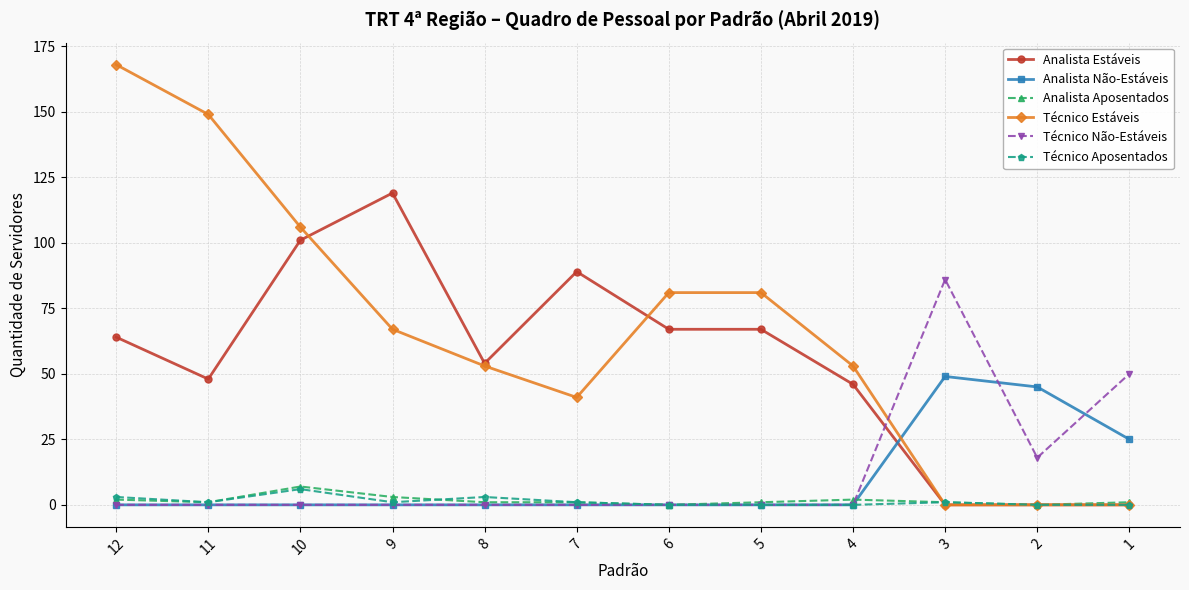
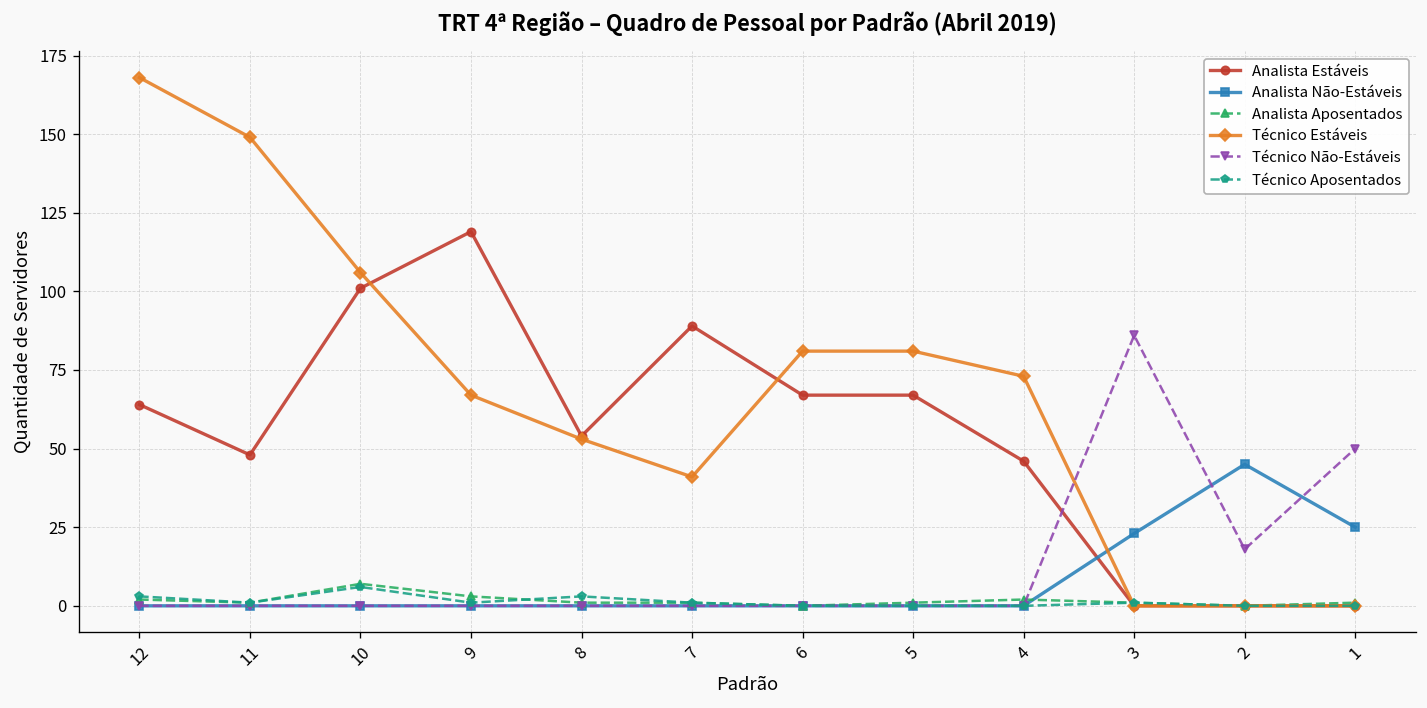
  {
    "Analista Estáveis": {
      "12": 64,
      "11": 48,
      "10": 101,
      "9": 119,
      "8": 54,
      "7": 89,
      "6": 67,
      "5": 67,
      "4": 46
    },
    "Analista Não-Estáveis": {
-     "3": 49,
+     "3": 23,
      "2": 45,
      "1": 25
    },
    "Técnico Estáveis": {
      "12": 168,
      "11": 149,
      "10": 106,
      "9": 67,
      "8": 53,
      "7": 41,
      "6": 81,
      "5": 81,
-     "4": 53
+     "4": 73
    },
    "Técnico Não-Estáveis": {
      "3": 86,
      "2": 18,
      "1": 50
    }
  }
